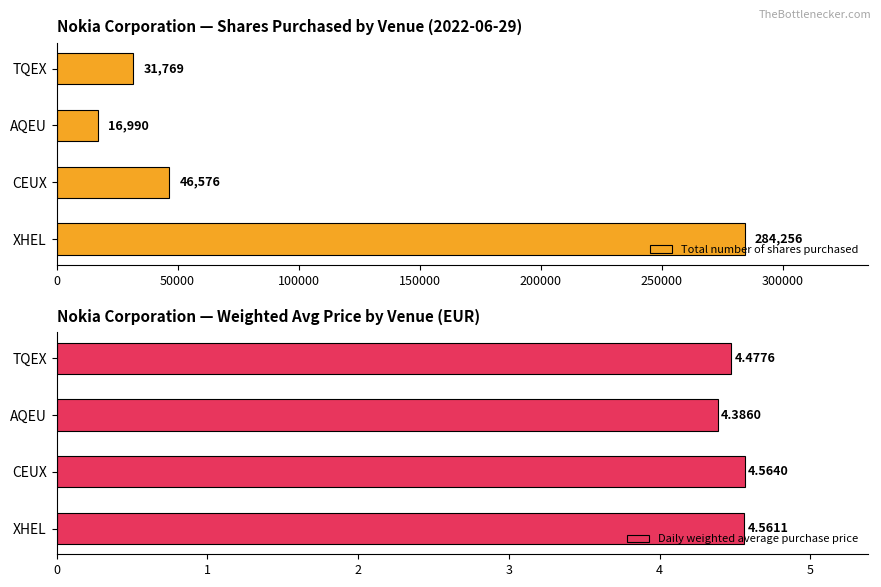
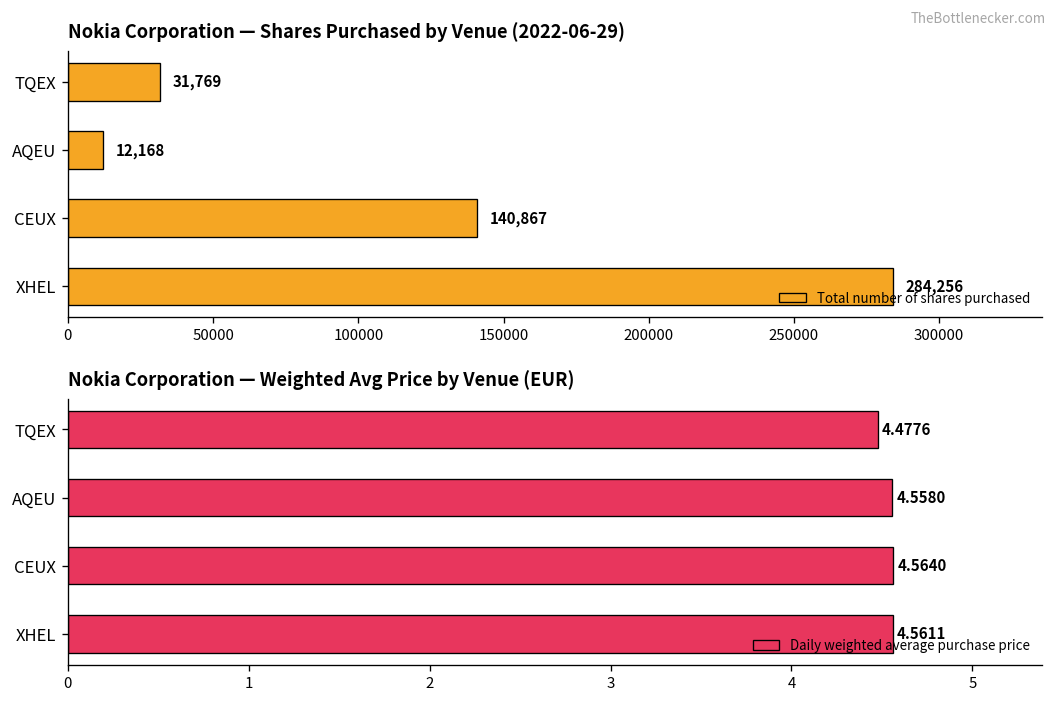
  {
    "Nokia Corporation — Shares Purchased by Venue (2022-06-29)": {
      "TQEX": "31,769",
-     "AQEU": "16,990",
-     "CEUX": "46,576",
+     "AQEU": "12,168",
+     "CEUX": "140,867",
      "XHEL": "284,256"
    },
    "Nokia Corporation — Weighted Avg Price by Venue (EUR)": {
      "TQEX": "4.4776",
-     "AQEU": "4.3860",
+     "AQEU": "4.5580",
      "CEUX": "4.5640",
      "XHEL": "4.5611"
    }
  }
